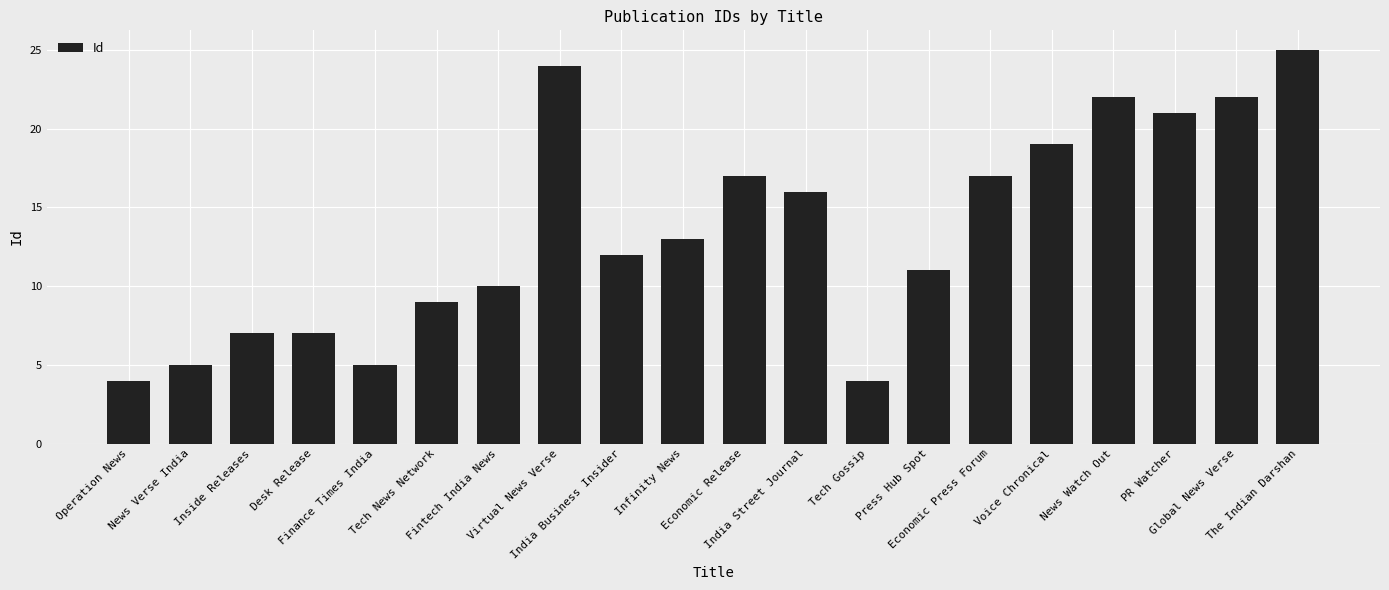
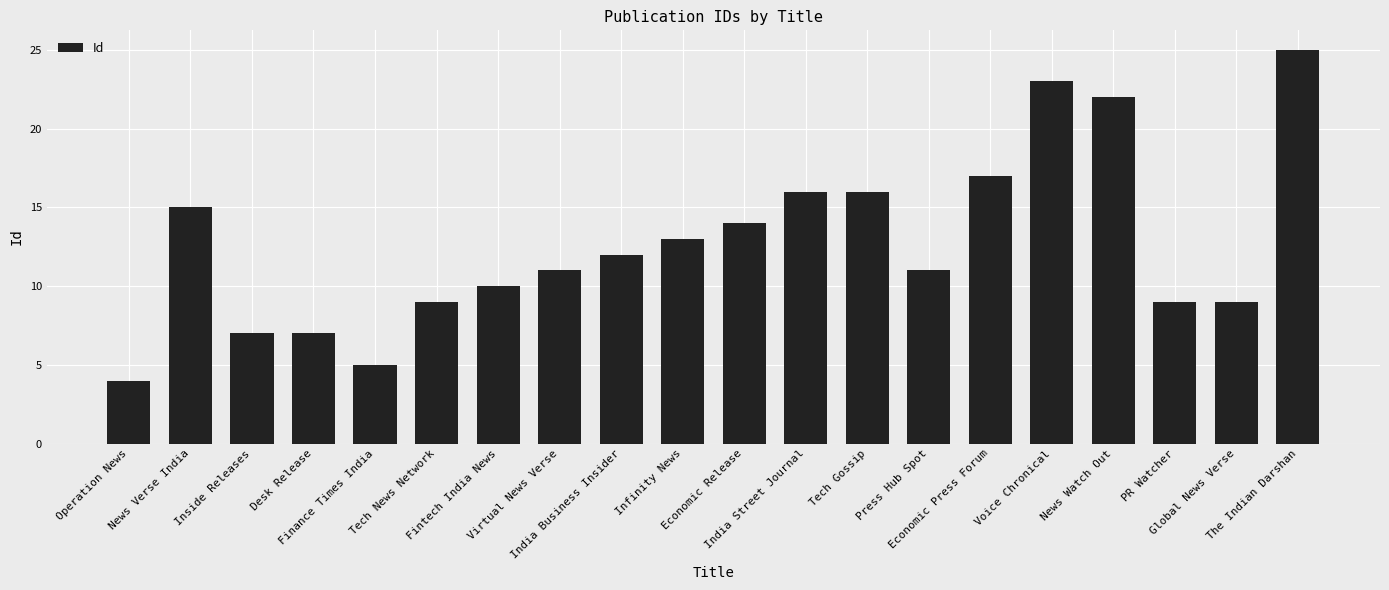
  {
    "Operation News": 4,
-   "News Verse India": 5,
+   "News Verse India": 15,
    "Inside Releases": 7,
    "Desk Release": 7,
    "Finance Times India": 5,
    "Tech News Network": 9,
    "Fintech India News": 10,
-   "Virtual News Verse": 24,
+   "Virtual News Verse": 11,
    "India Business Insider": 12,
    "Infinity News": 13,
-   "Economic Release": 17,
+   "Economic Release": 14,
    "India Street Journal": 16,
-   "Tech Gossip": 4,
+   "Tech Gossip": 16,
    "Press Hub Spot": 11,
    "Economic Press Forum": 17,
-   "Voice Chronical": 19,
+   "Voice Chronical": 23,
    "News Watch Out": 22,
-   "PR Watcher": 21,
-   "Global News Verse": 22,
+   "PR Watcher": 9,
+   "Global News Verse": 9,
    "The Indian Darshan": 25
  }
